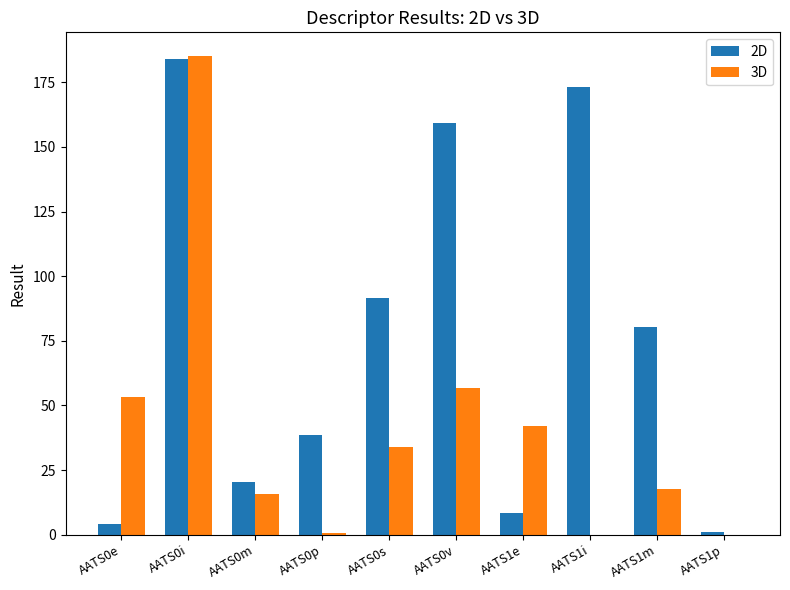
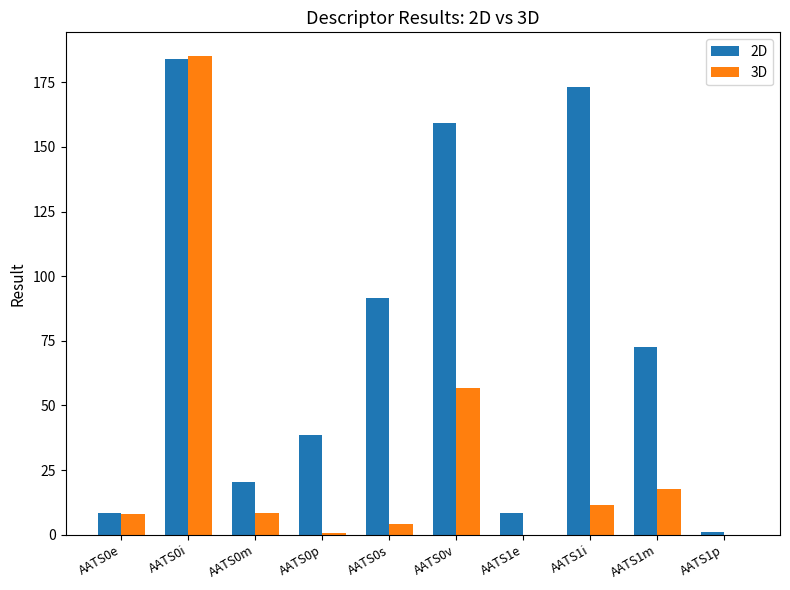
  {
    "2D": {
-     "AATS0e": 4,
+     "AATS0e": 9,
      "AATS0i": 184,
      "AATS0m": 20,
      "AATS0p": 39,
      "AATS0s": 91,
      "AATS0v": 159,
      "AATS1e": 8,
      "AATS1i": 173,
-     "AATS1m": 80,
+     "AATS1m": 72,
      "AATS1p": 1
    },
    "3D": {
-     "AATS0e": 53,
+     "AATS0e": 8,
      "AATS0i": 185,
-     "AATS0m": 16,
-     "AATS0s": 34,
+     "AATS0m": 9,
+     "AATS0s": 4,
      "AATS0v": 57,
-     "AATS1e": 42,
-     "AATS1i": 0,
+     "AATS1e": 0,
+     "AATS1i": 11,
      "AATS1m": 18,
      "AATS1p": 0
    }
  }
